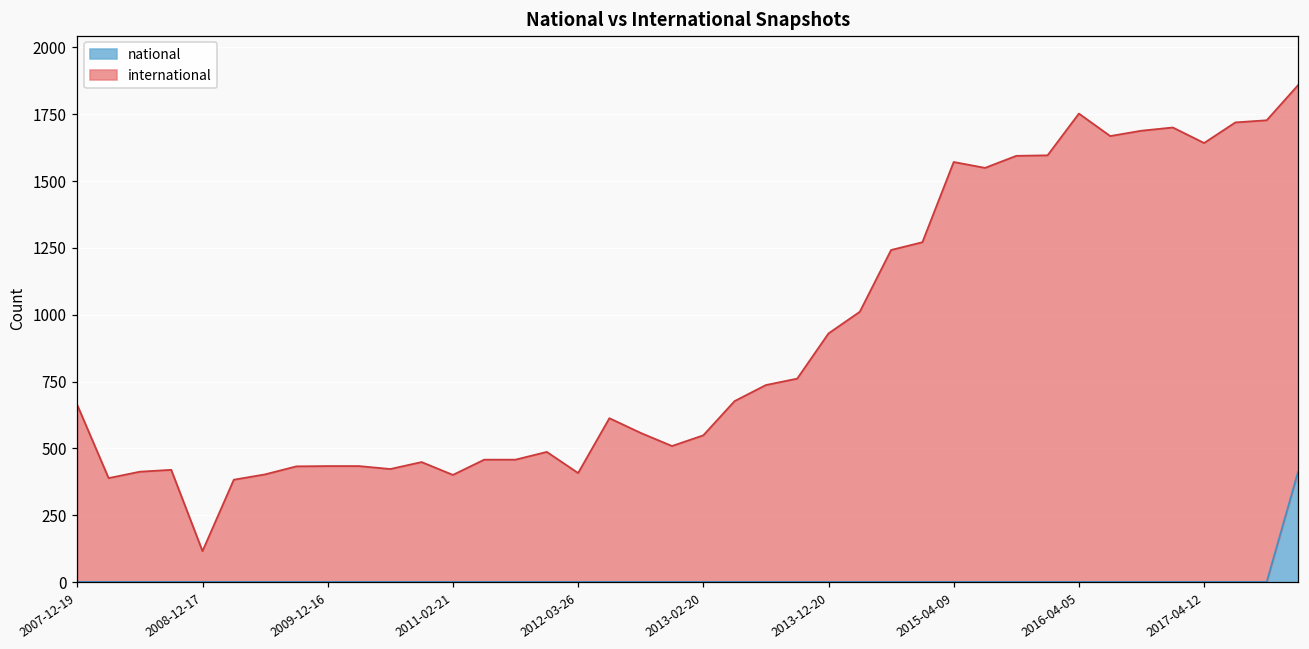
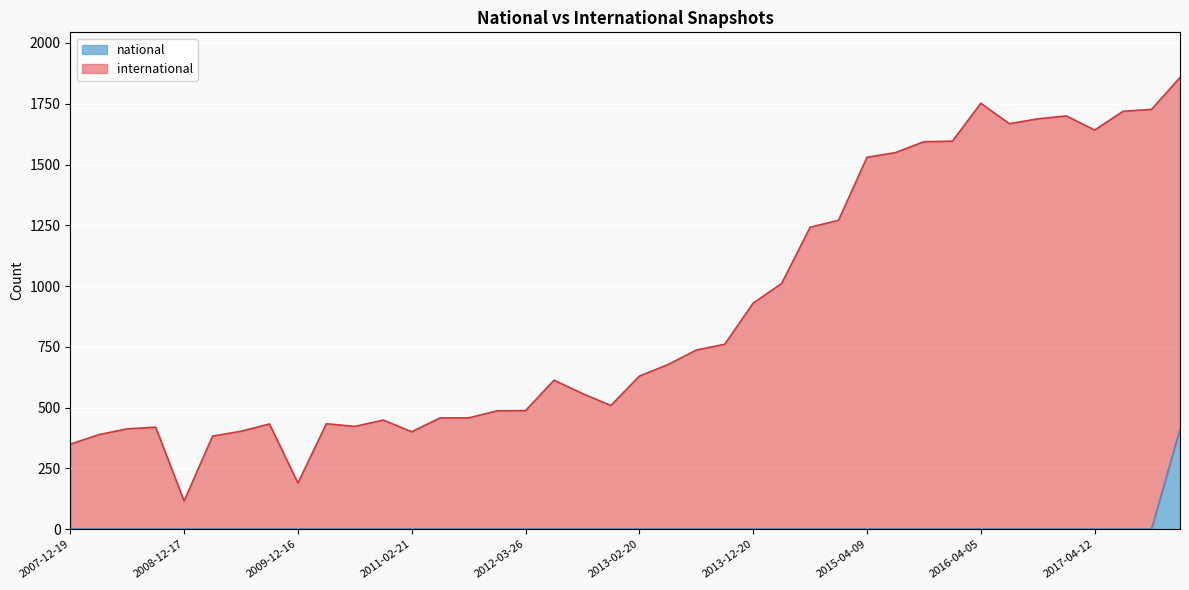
  {
    "national": {
      "2007-12-19": 0,
      "2008-12-17": 0,
      "2009-12-16": 0,
      "2011-02-21": 0,
      "2012-03-26": 0,
      "2013-02-20": 0,
      "2013-12-20": 0,
      "2015-04-09": 0,
      "2016-04-05": 0,
      "2017-04-12": 0
    },
    "international": {
-     "2007-12-19": 660,
+     "2007-12-19": 350,
      "2008-12-17": 120,
-     "2009-12-16": 430,
+     "2009-12-16": 190,
      "2011-02-21": 400,
-     "2012-03-26": 410,
-     "2013-02-20": 550,
+     "2012-03-26": 490,
+     "2013-02-20": 630,
      "2013-12-20": 930,
-     "2015-04-09": 1570,
+     "2015-04-09": 1530,
      "2016-04-05": 1750,
      "2017-04-12": 1640
    }
  }
